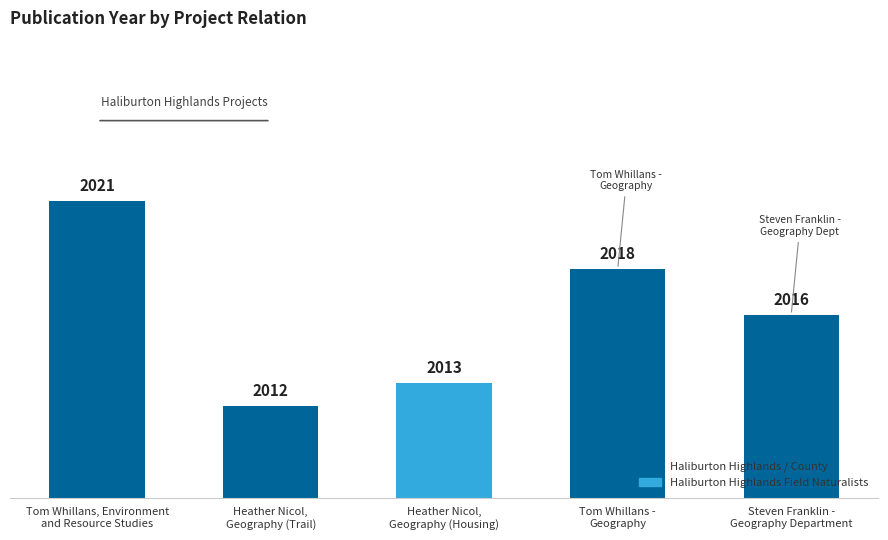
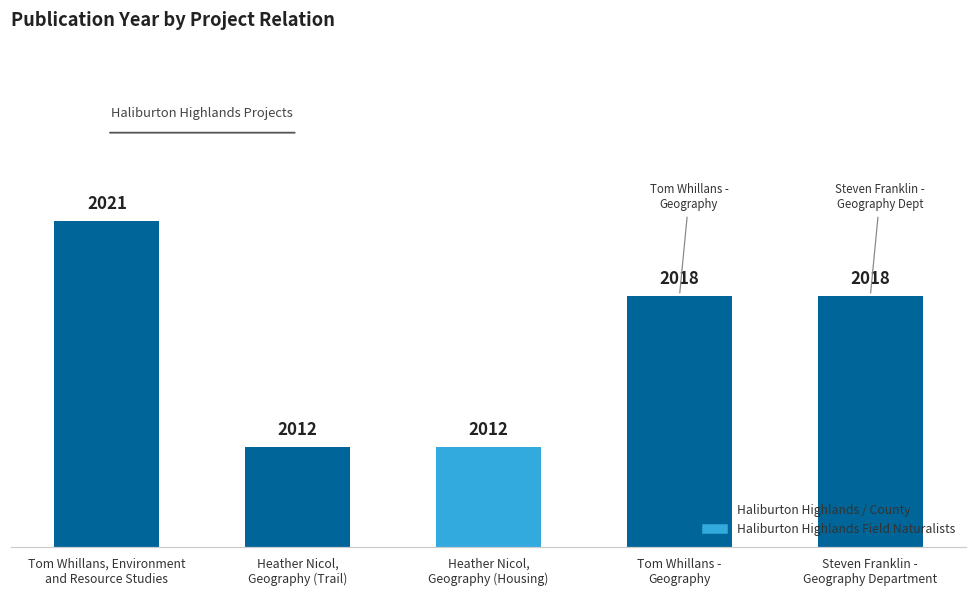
  {
    "Tom Whillans, Environment and Resource Studies": 2021,
    "Heather Nicol, Geography (Trail)": 2012,
-   "Heather Nicol, Geography (Housing)": 2013,
-   "Steven Franklin - Geography Department": 2016
+   "Heather Nicol, Geography (Housing)": 2012,
+   "Steven Franklin - Geography Department": 2018
  }
